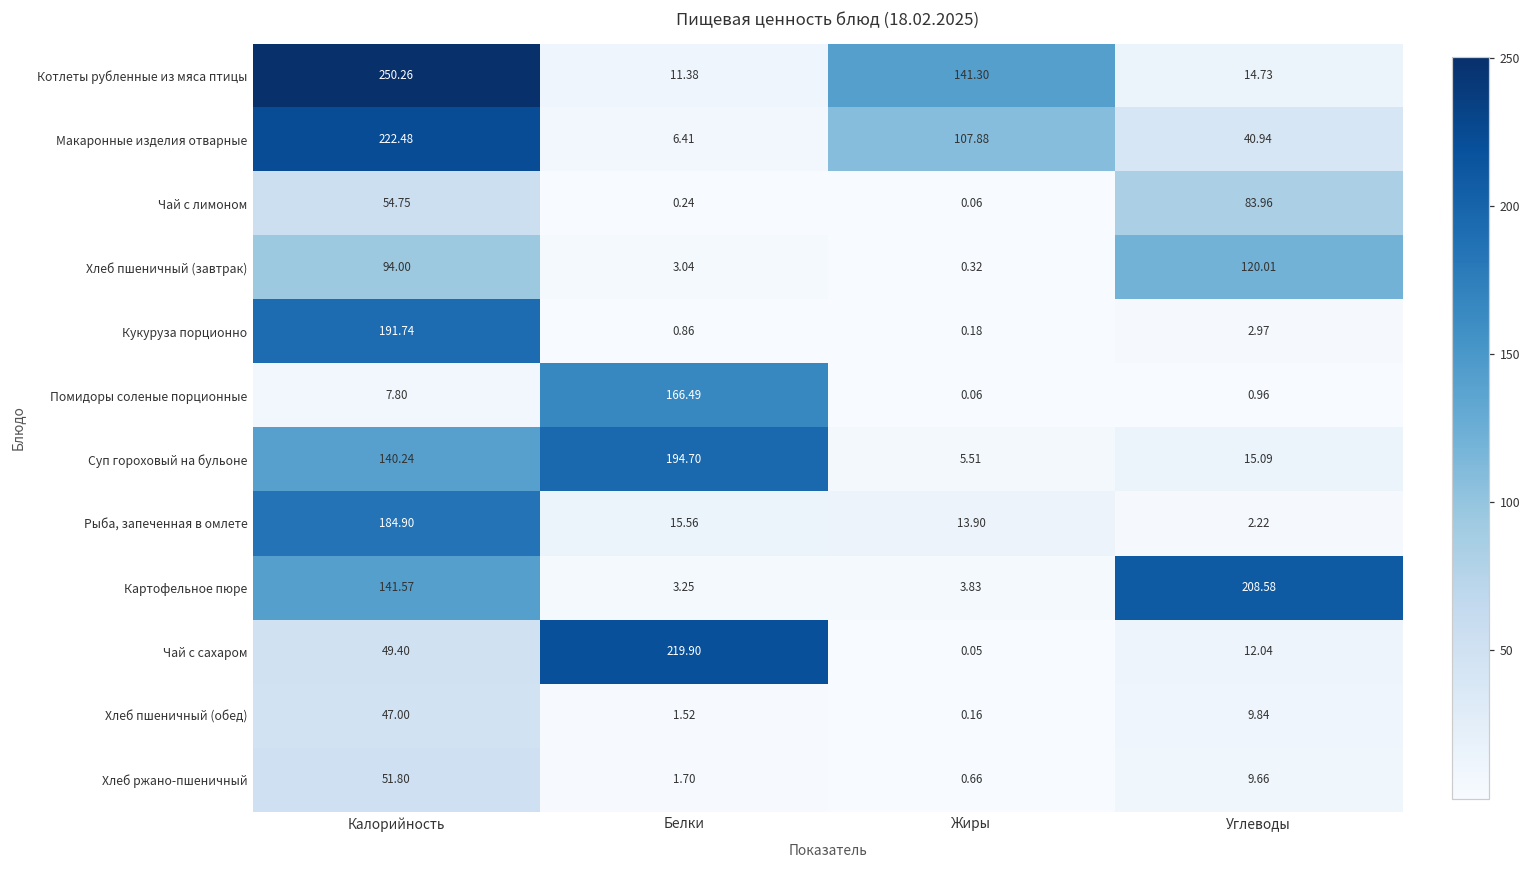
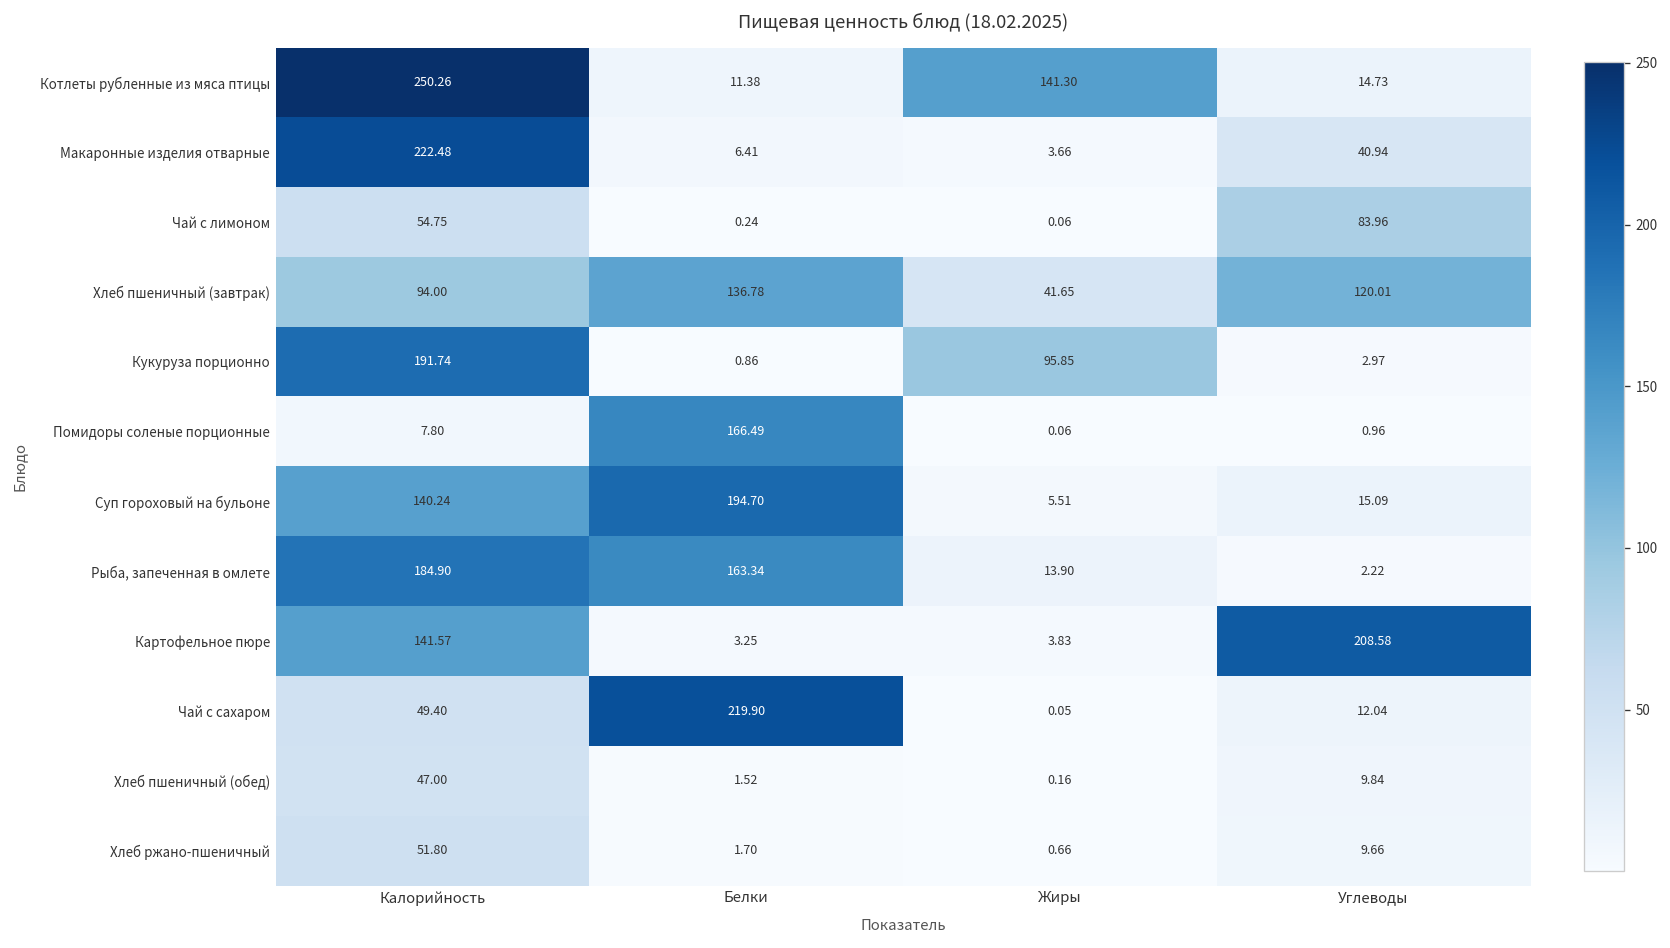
  {
    "Котлеты рубленные из мяса птицы": {
      "Калорийность": 250.26,
      "Белки": 11.38,
      "Жиры": 141.30,
      "Углеводы": 14.73
    },
    "Макаронные изделия отварные": {
      "Калорийность": 222.48,
      "Белки": 6.41,
-     "Жиры": 107.88,
+     "Жиры": 3.66,
      "Углеводы": 40.94
    },
    "Чай с лимоном": {
      "Калорийность": 54.75,
      "Белки": 0.24,
      "Жиры": 0.06,
      "Углеводы": 83.96
    },
    "Хлеб пшеничный (завтрак)": {
      "Калорийность": 94.00,
-     "Белки": 3.04,
-     "Жиры": 0.32,
+     "Белки": 136.78,
+     "Жиры": 41.65,
      "Углеводы": 120.01
    },
    "Кукуруза порционно": {
      "Калорийность": 191.74,
      "Белки": 0.86,
-     "Жиры": 0.18,
+     "Жиры": 95.85,
      "Углеводы": 2.97
    },
    "Помидоры соленые порционные": {
      "Калорийность": 7.80,
      "Белки": 166.49,
      "Жиры": 0.06,
      "Углеводы": 0.96
    },
    "Суп гороховый на бульоне": {
      "Калорийность": 140.24,
      "Белки": 194.70,
      "Жиры": 5.51,
      "Углеводы": 15.09
    },
    "Рыба, запеченная в омлете": {
      "Калорийность": 184.90,
-     "Белки": 15.56,
+     "Белки": 163.34,
      "Жиры": 13.90,
      "Углеводы": 2.22
    },
    "Картофельное пюре": {
      "Калорийность": 141.57,
      "Белки": 3.25,
      "Жиры": 3.83,
      "Углеводы": 208.58
    },
    "Чай с сахаром": {
      "Калорийность": 49.40,
      "Белки": 219.90,
      "Жиры": 0.05,
      "Углеводы": 12.04
    },
    "Хлеб пшеничный (обед)": {
      "Калорийность": 47.00,
      "Белки": 1.52,
      "Жиры": 0.16,
      "Углеводы": 9.84
    },
    "Хлеб ржано-пшеничный": {
      "Калорийность": 51.80,
      "Белки": 1.70,
      "Жиры": 0.66,
      "Углеводы": 9.66
    }
  }
